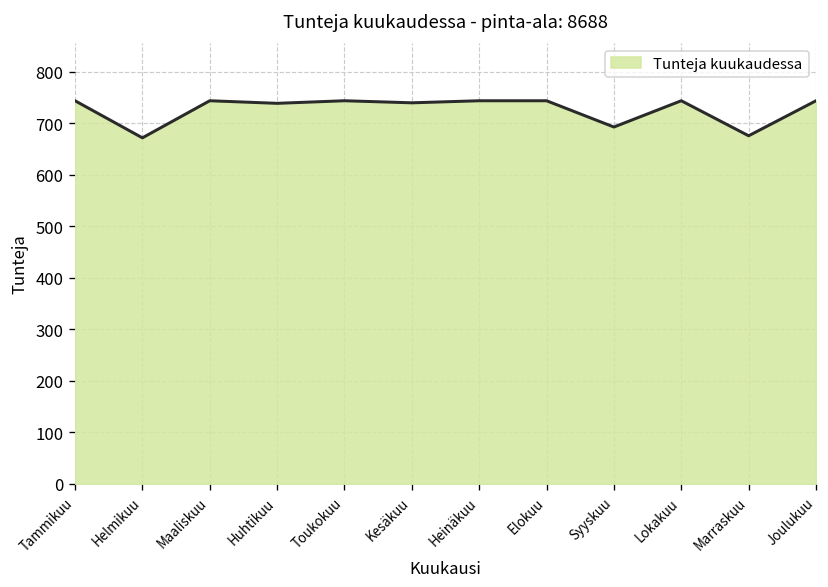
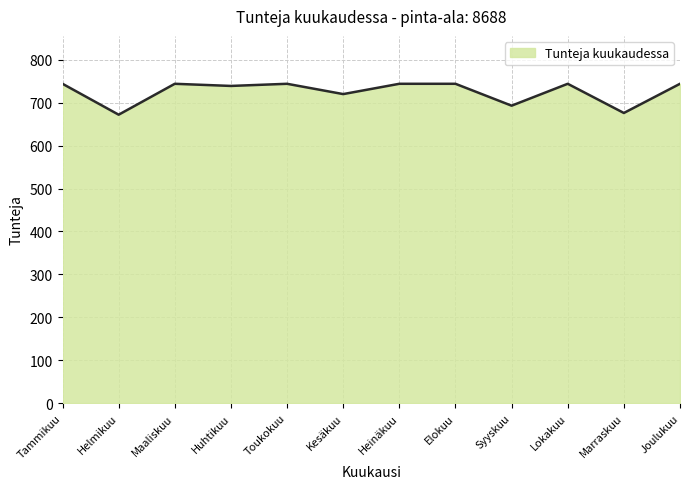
  {
    "Tammikuu": 740,
    "Helmikuu": 670,
    "Maaliskuu": 740,
    "Huhtikuu": 740,
    "Toukokuu": 740,
-   "Kesäkuu": 740,
+   "Kesäkuu": 720,
    "Heinäkuu": 740,
    "Elokuu": 740,
    "Syyskuu": 690,
    "Lokakuu": 740,
    "Marraskuu": 680,
    "Joulukuu": 740
  }
